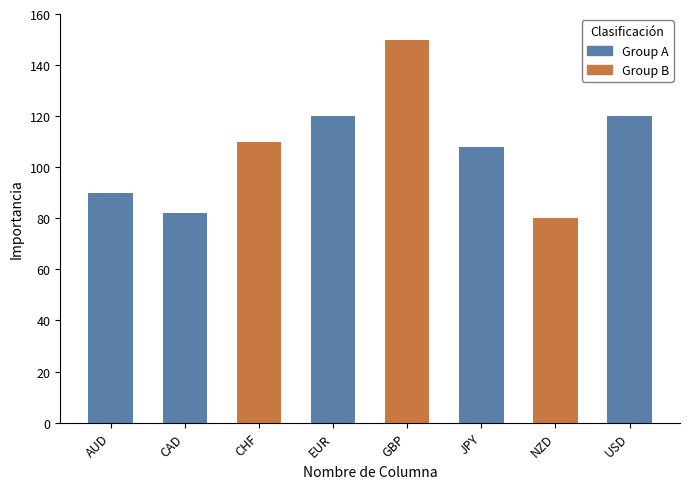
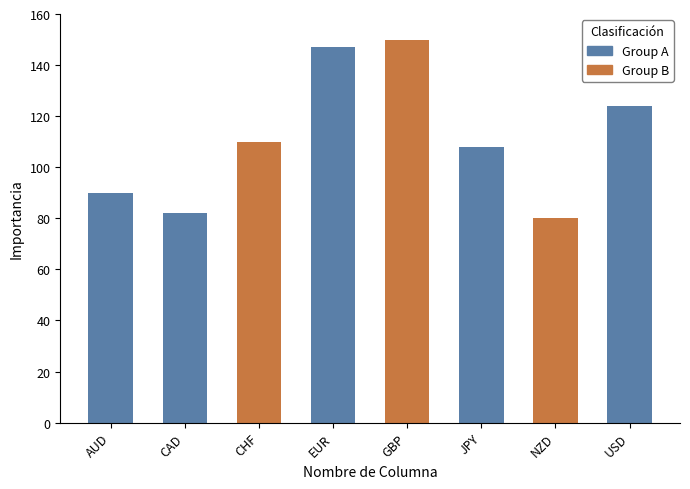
  {
    "AUD": 90,
    "CAD": 82,
    "CHF": 110,
-   "EUR": 120,
+   "EUR": 147,
    "GBP": 150,
    "JPY": 108,
    "NZD": 80,
-   "USD": 120
+   "USD": 124
  }
